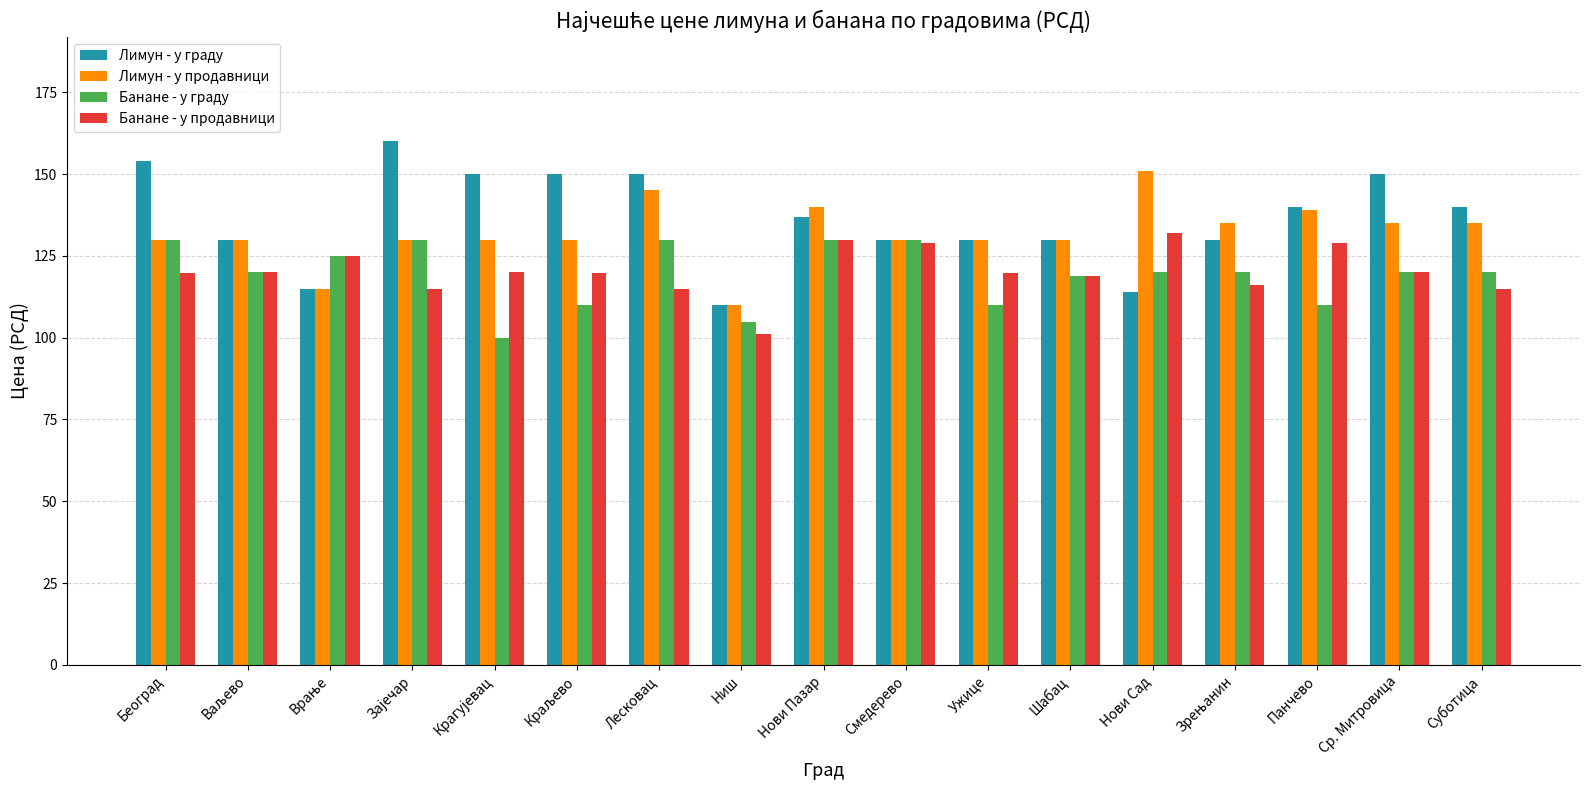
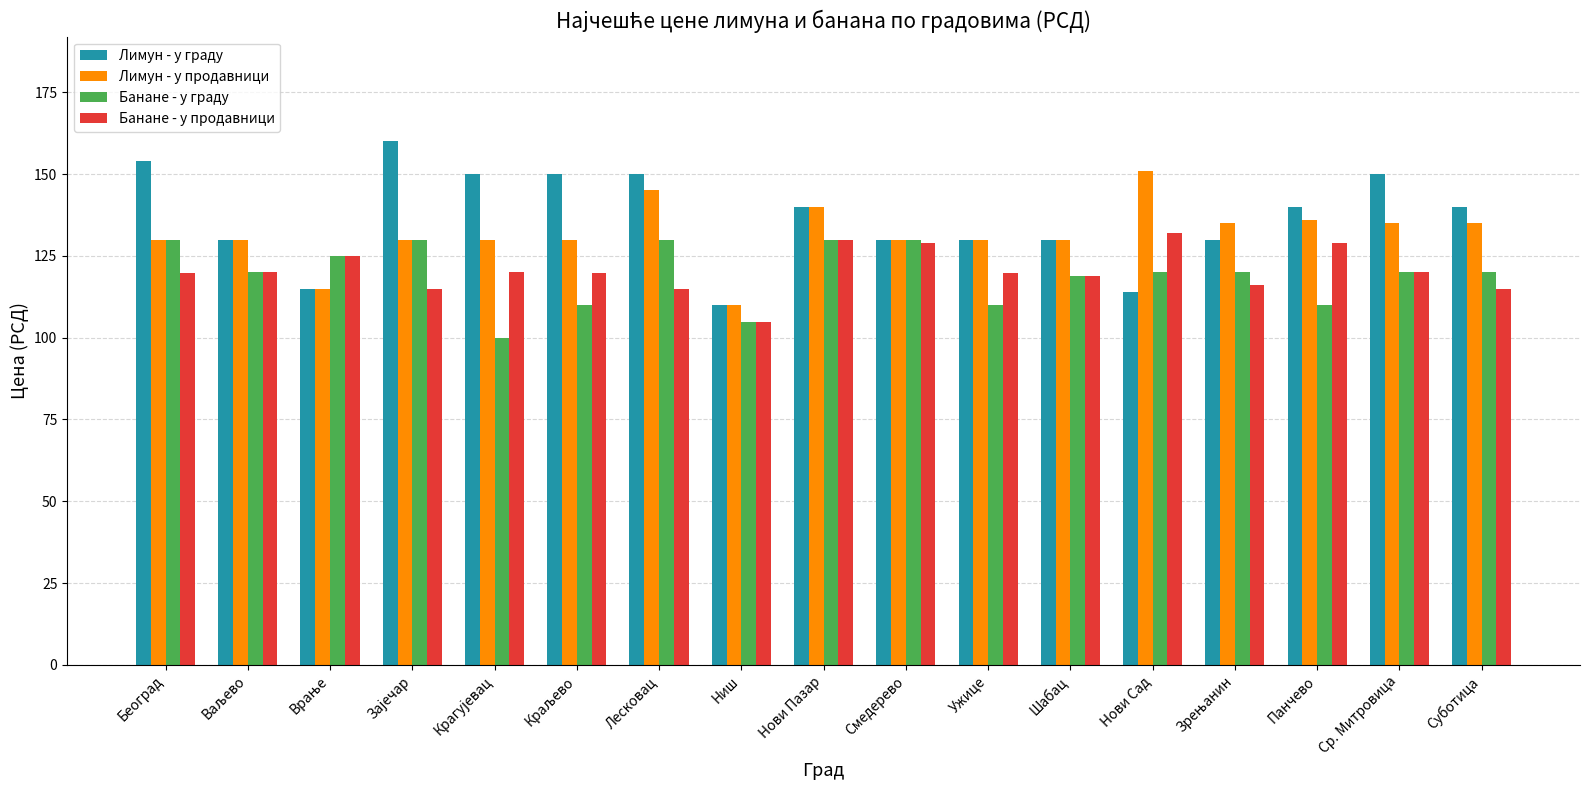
  {
    "Лимун - у граду": {
      "Београд": 154,
      "Ваљево": 130,
      "Врање": 115,
      "Зајечар": 160,
      "Крагујевац": 150,
      "Краљево": 150,
      "Лесковац": 150,
      "Ниш": 110,
-     "Нови Пазар": 137,
+     "Нови Пазар": 140,
      "Смедерево": 130,
      "Ужице": 130,
      "Шабац": 130,
      "Нови Сад": 114,
      "Зрењанин": 130,
      "Панчево": 140,
      "Ср. Митровица": 150,
      "Суботица": 140
    },
    "Лимун - у продавници": {
      "Београд": 130,
      "Ваљево": 130,
      "Врање": 115,
      "Зајечар": 130,
      "Крагујевац": 130,
      "Краљево": 130,
      "Лесковац": 145,
      "Ниш": 110,
      "Нови Пазар": 140,
      "Смедерево": 130,
      "Ужице": 130,
      "Шабац": 130,
      "Нови Сад": 151,
      "Зрењанин": 135,
-     "Панчево": 139,
+     "Панчево": 136,
      "Ср. Митровица": 135,
      "Суботица": 135
    },
    "Банане - у граду": {
      "Београд": 130,
      "Ваљево": 120,
      "Врање": 125,
      "Зајечар": 130,
      "Крагујевац": 100,
      "Краљево": 110,
      "Лесковац": 130,
      "Ниш": 105,
      "Нови Пазар": 130,
      "Смедерево": 130,
      "Ужице": 110,
      "Шабац": 119,
      "Нови Сад": 120,
      "Зрењанин": 120,
      "Панчево": 110,
      "Ср. Митровица": 120,
      "Суботица": 120
    },
    "Банане - у продавници": {
      "Београд": 120,
      "Ваљево": 120,
      "Врање": 125,
      "Зајечар": 115,
      "Крагујевац": 120,
      "Краљево": 120,
      "Лесковац": 115,
-     "Ниш": 101,
+     "Ниш": 105,
      "Нови Пазар": 130,
      "Смедерево": 129,
      "Ужице": 120,
      "Шабац": 119,
      "Нови Сад": 132,
      "Зрењанин": 116,
      "Панчево": 129,
      "Ср. Митровица": 120,
      "Суботица": 115
    }
  }
